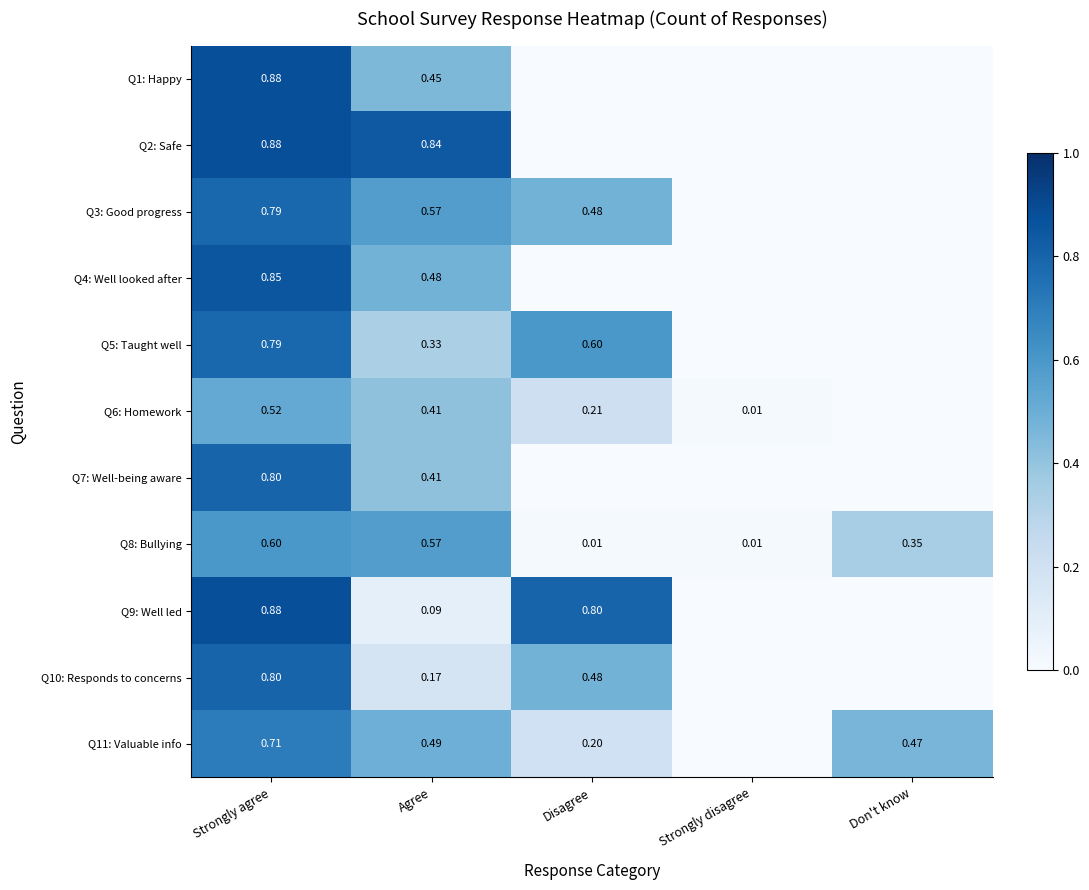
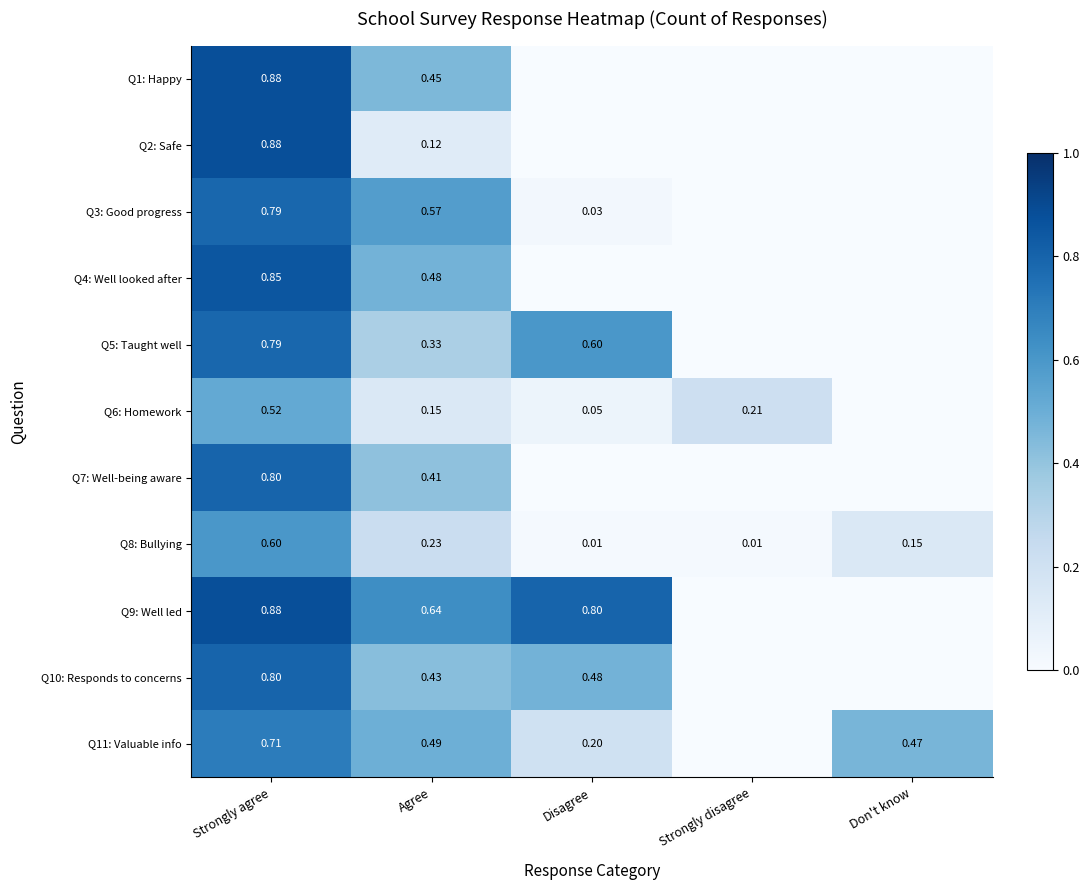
  {
    "Q1: Happy": {
      "Strongly agree": 0.88,
      "Agree": 0.45
    },
    "Q2: Safe": {
      "Strongly agree": 0.88,
-     "Agree": 0.84
+     "Agree": 0.12
    },
    "Q3: Good progress": {
      "Strongly agree": 0.79,
      "Agree": 0.57,
-     "Disagree": 0.48
+     "Disagree": 0.03
    },
    "Q4: Well looked after": {
      "Strongly agree": 0.85,
      "Agree": 0.48
    },
    "Q5: Taught well": {
      "Strongly agree": 0.79,
      "Agree": 0.33,
      "Disagree": 0.60
    },
    "Q6: Homework": {
      "Strongly agree": 0.52,
-     "Agree": 0.41,
-     "Disagree": 0.21,
-     "Strongly disagree": 0.01
+     "Agree": 0.15,
+     "Disagree": 0.05,
+     "Strongly disagree": 0.21
    },
    "Q7: Well-being aware": {
      "Strongly agree": 0.80,
      "Agree": 0.41
    },
    "Q8: Bullying": {
      "Strongly agree": 0.60,
-     "Agree": 0.57,
+     "Agree": 0.23,
      "Disagree": 0.01,
      "Strongly disagree": 0.01,
-     "Don't know": 0.35
+     "Don't know": 0.15
    },
    "Q9: Well led": {
      "Strongly agree": 0.88,
-     "Agree": 0.09,
+     "Agree": 0.64,
      "Disagree": 0.80
    },
    "Q10: Responds to concerns": {
      "Strongly agree": 0.80,
-     "Agree": 0.17,
+     "Agree": 0.43,
      "Disagree": 0.48
    },
    "Q11: Valuable info": {
      "Strongly agree": 0.71,
      "Agree": 0.49,
      "Disagree": 0.20,
      "Don't know": 0.47
    }
  }
